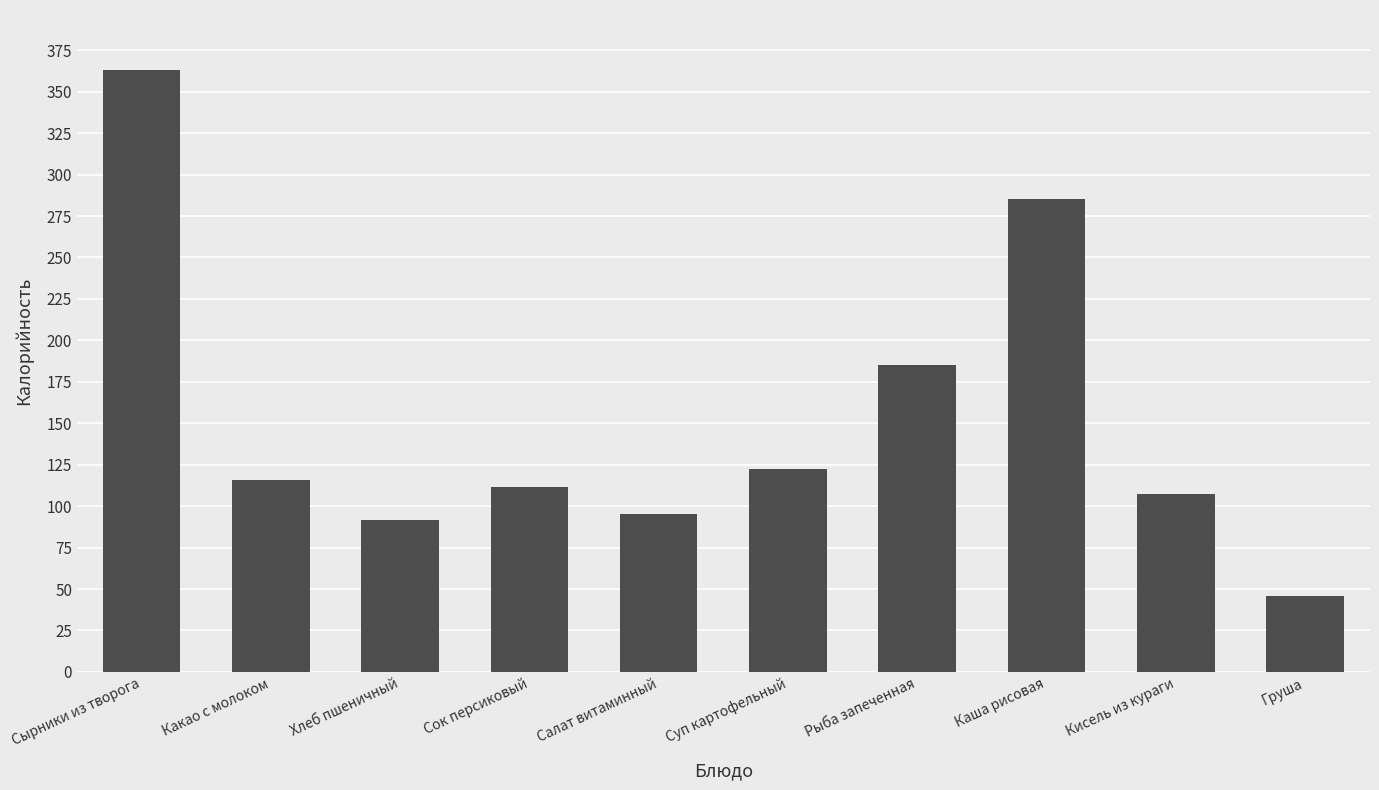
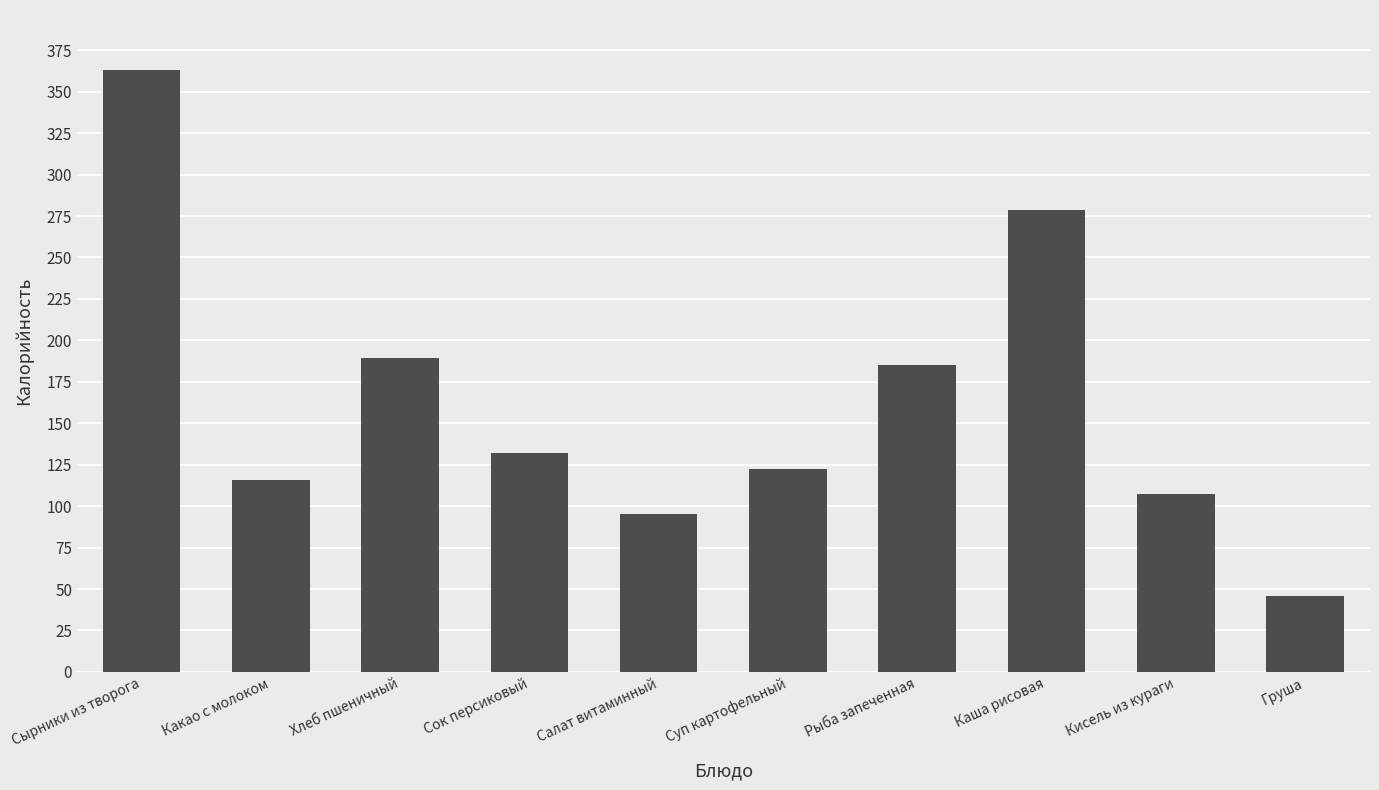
  {
    "Сырники из творога": 363,
    "Какао с молоком": 116,
-   "Хлеб пшеничный": 92,
-   "Сок персиковый": 112,
+   "Хлеб пшеничный": 190,
+   "Сок персиковый": 132,
    "Салат витаминный": 95,
    "Суп картофельный": 123,
    "Рыба запеченная": 185,
-   "Каша рисовая": 285,
+   "Каша рисовая": 278,
    "Кисель из кураги": 107,
    "Груша": 46
  }
